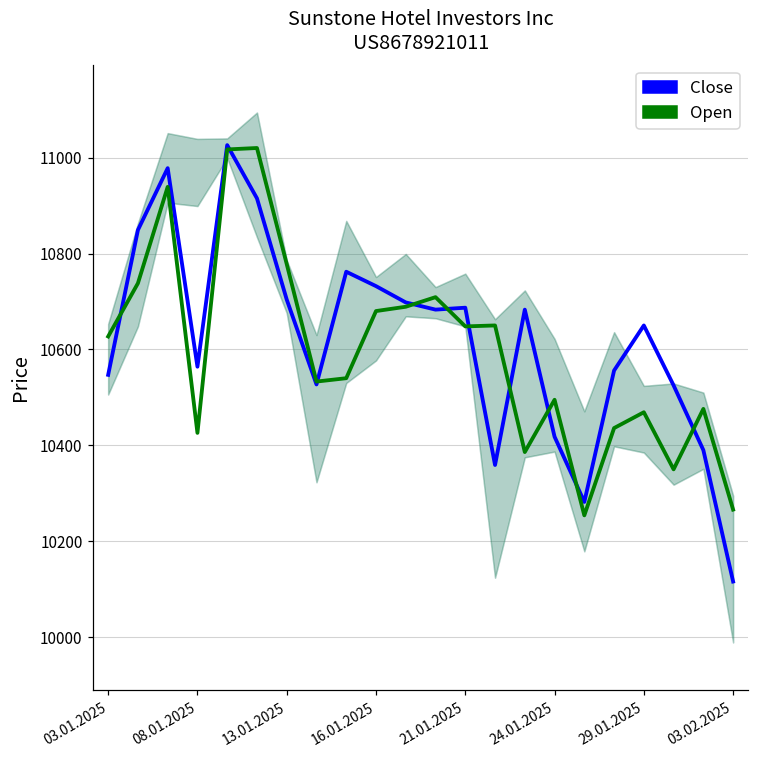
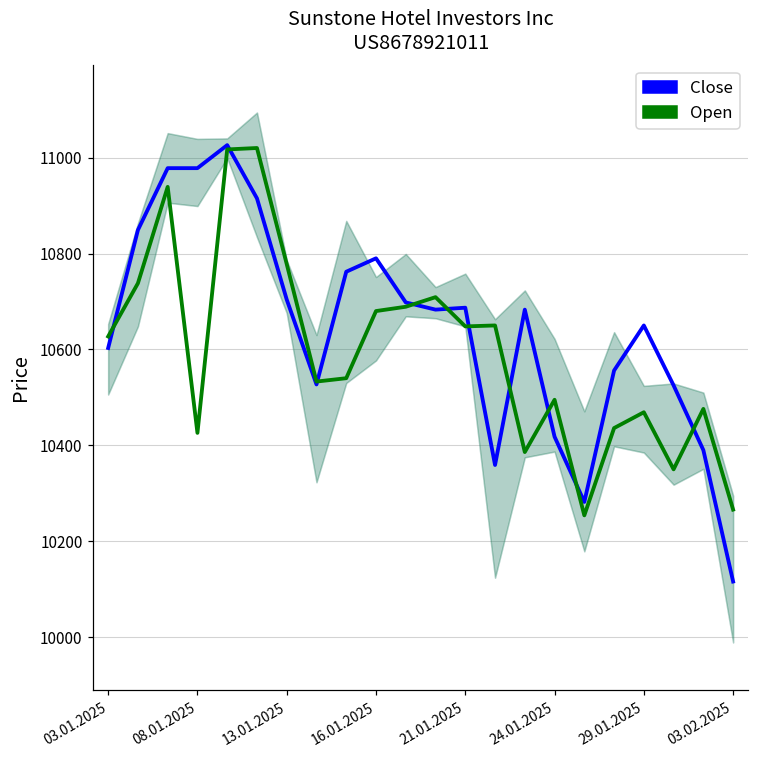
  {
    "Close": {
-     "03.01.2025": 10550,
-     "08.01.2025": 10560,
+     "03.01.2025": 10600,
+     "08.01.2025": 10980,
      "13.01.2025": 10700,
-     "16.01.2025": 10730,
+     "16.01.2025": 10790,
      "21.01.2025": 10690,
      "24.01.2025": 10420,
      "29.01.2025": 10650,
      "03.02.2025": 10120
    },
    "Open": {
      "03.01.2025": 10630,
      "08.01.2025": 10430,
      "13.01.2025": 10780,
      "16.01.2025": 10680,
      "21.01.2025": 10650,
      "24.01.2025": 10500,
      "29.01.2025": 10470,
      "03.02.2025": 10270
    }
  }
